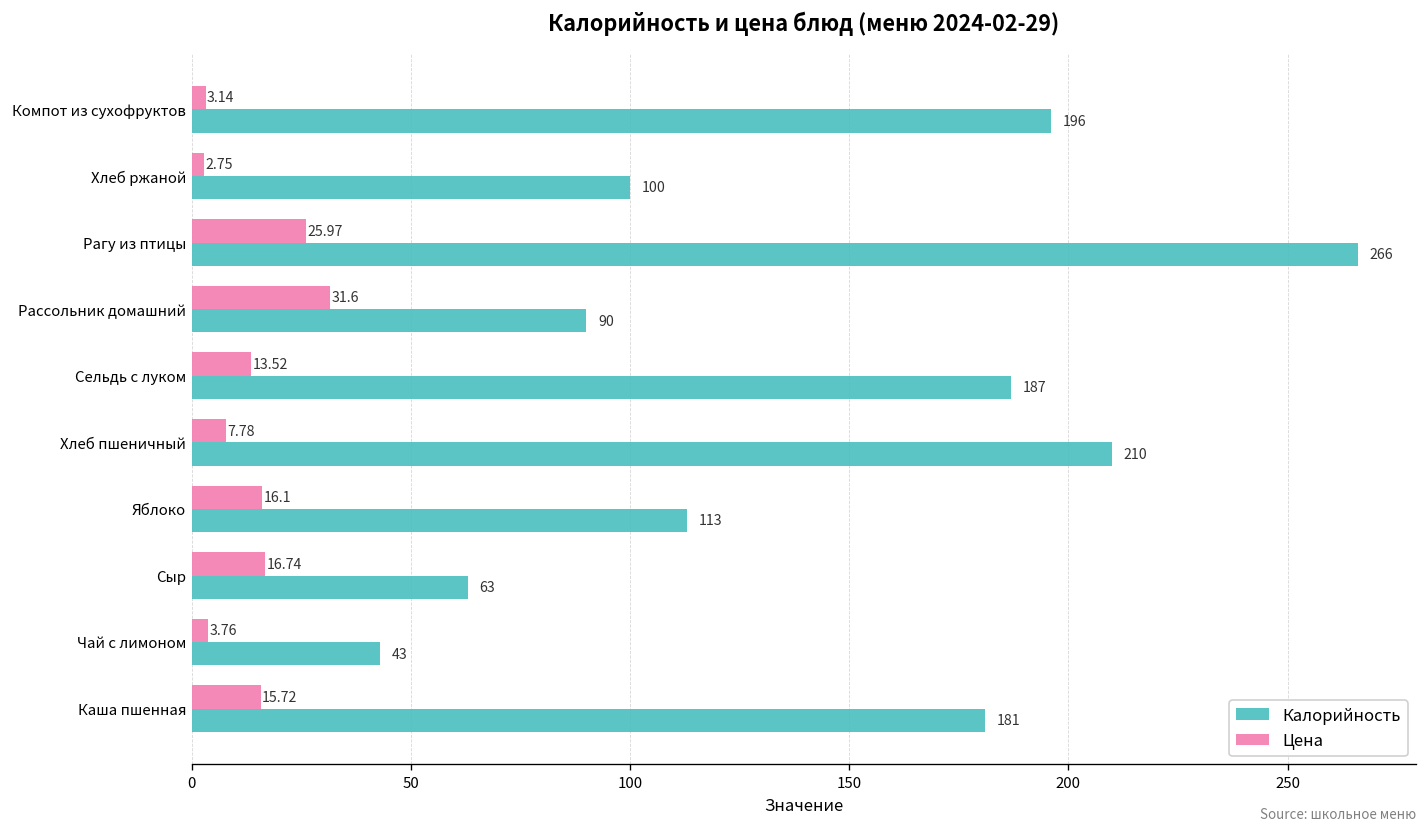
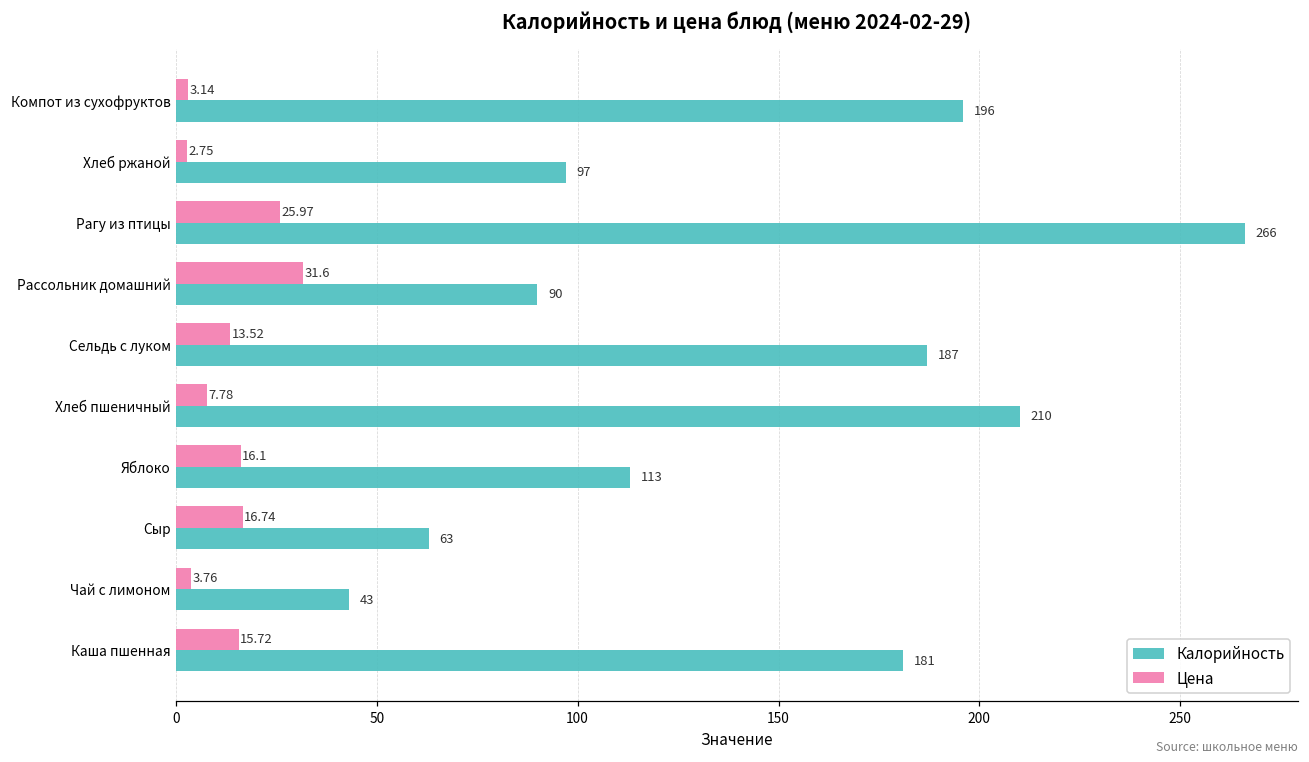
  {
    "Калорийность": {
      "Компот из сухофруктов": 196,
-     "Хлеб ржаной": 100,
+     "Хлеб ржаной": 97,
      "Рагу из птицы": 266,
      "Рассольник домашний": 90,
      "Сельдь с луком": 187,
      "Хлеб пшеничный": 210,
      "Яблоко": 113,
      "Сыр": 63,
      "Чай с лимоном": 43,
      "Каша пшенная": 181
    },
    "Цена": {
      "Компот из сухофруктов": 3.14,
      "Хлеб ржаной": 2.75,
      "Рагу из птицы": 25.97,
      "Рассольник домашний": 31.6,
      "Сельдь с луком": 13.52,
      "Хлеб пшеничный": 7.78,
      "Яблоко": 16.1,
      "Сыр": 16.74,
      "Чай с лимоном": 3.76,
      "Каша пшенная": 15.72
    }
  }
